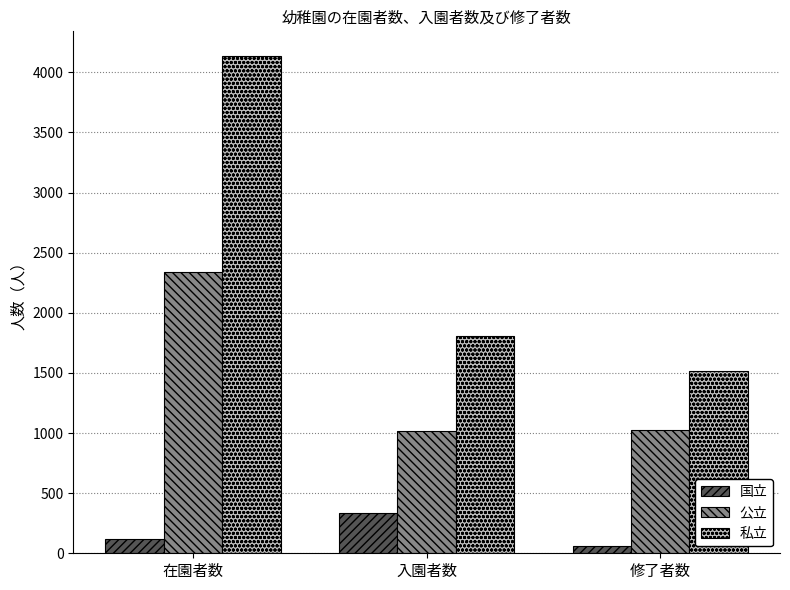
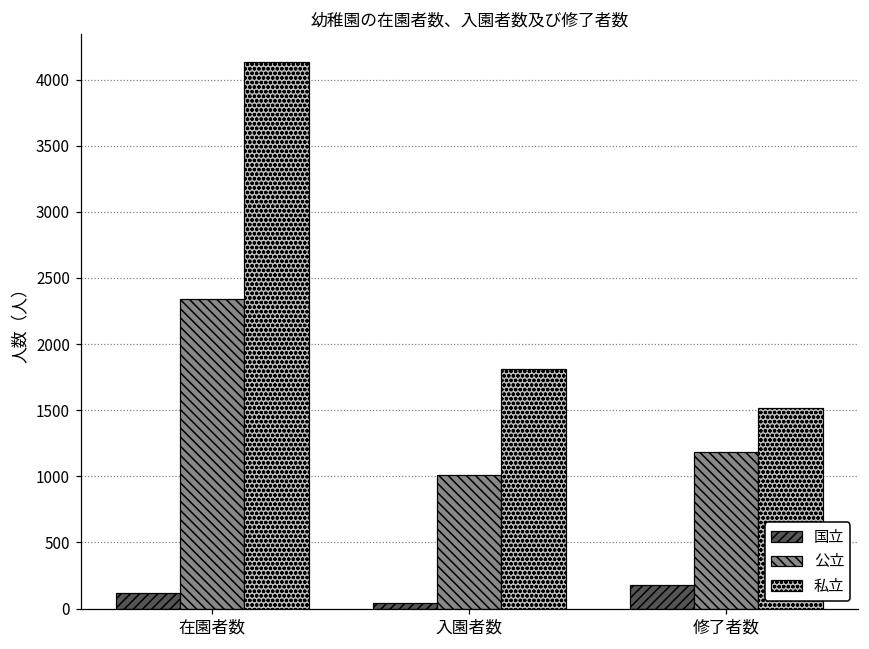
  {
    "国立": {
      "在園者数": 120,
-     "入園者数": 340,
-     "修了者数": 60
+     "入園者数": 40,
+     "修了者数": 180
    },
    "公立": {
      "在園者数": 2340,
      "入園者数": 1010,
-     "修了者数": 1030
+     "修了者数": 1180
    },
    "私立": {
      "在園者数": 4130,
      "入園者数": 1810,
      "修了者数": 1520
    }
  }
